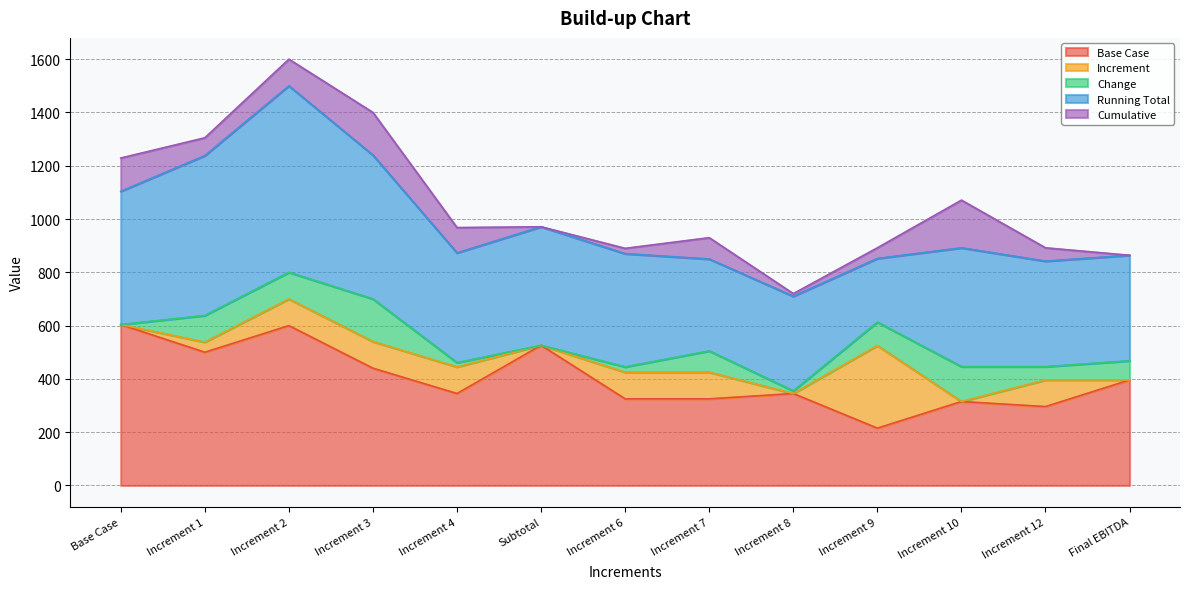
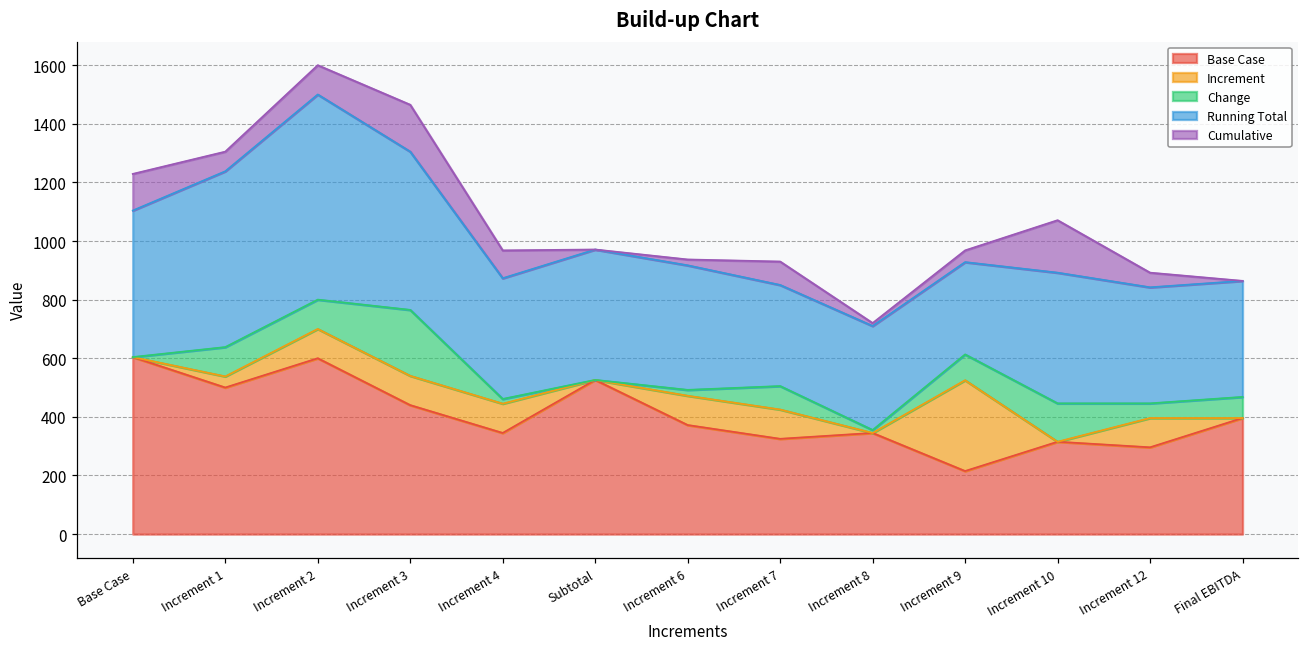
  {
    "Base Case": {
      "Increment 1": 500,
      "Increment 2": 600,
      "Increment 3": 440,
      "Increment 4": 350,
-     "Increment 6": 330,
+     "Increment 6": 370,
      "Increment 7": 330,
      "Increment 9": 220,
      "Increment 12": 300
    },
    "Increment": {
      "Increment 1": 40,
      "Increment 2": 100,
      "Increment 3": 100,
      "Increment 4": 100,
      "Increment 6": 100,
      "Increment 7": 100,
      "Increment 9": 310,
      "Increment 12": 100
    },
    "Change": {
      "Increment 1": 100,
      "Increment 2": 100,
-     "Increment 3": 160,
+     "Increment 3": 230,
      "Increment 4": 20,
      "Increment 6": 20,
      "Increment 7": 80,
      "Increment 8": 10,
      "Increment 9": 90,
      "Increment 10": 130,
      "Increment 12": 50,
      "Final EBITDA": 70
    },
    "Running Total": {
      "Base Case": 500,
      "Increment 1": 600,
      "Increment 2": 700,
      "Increment 3": 540,
      "Increment 4": 410,
      "Increment 6": 430,
      "Increment 7": 350,
      "Increment 8": 360,
-     "Increment 9": 240,
+     "Increment 9": 320,
      "Increment 10": 450,
      "Increment 12": 400
    },
    "Cumulative": {
      "Base Case": 130,
      "Increment 1": 70,
      "Increment 2": 100,
      "Increment 3": 160,
      "Increment 4": 100,
      "Increment 6": 20,
      "Increment 7": 80,
      "Increment 8": 10,
      "Increment 9": 40,
      "Increment 10": 180,
      "Increment 12": 50
    }
  }
